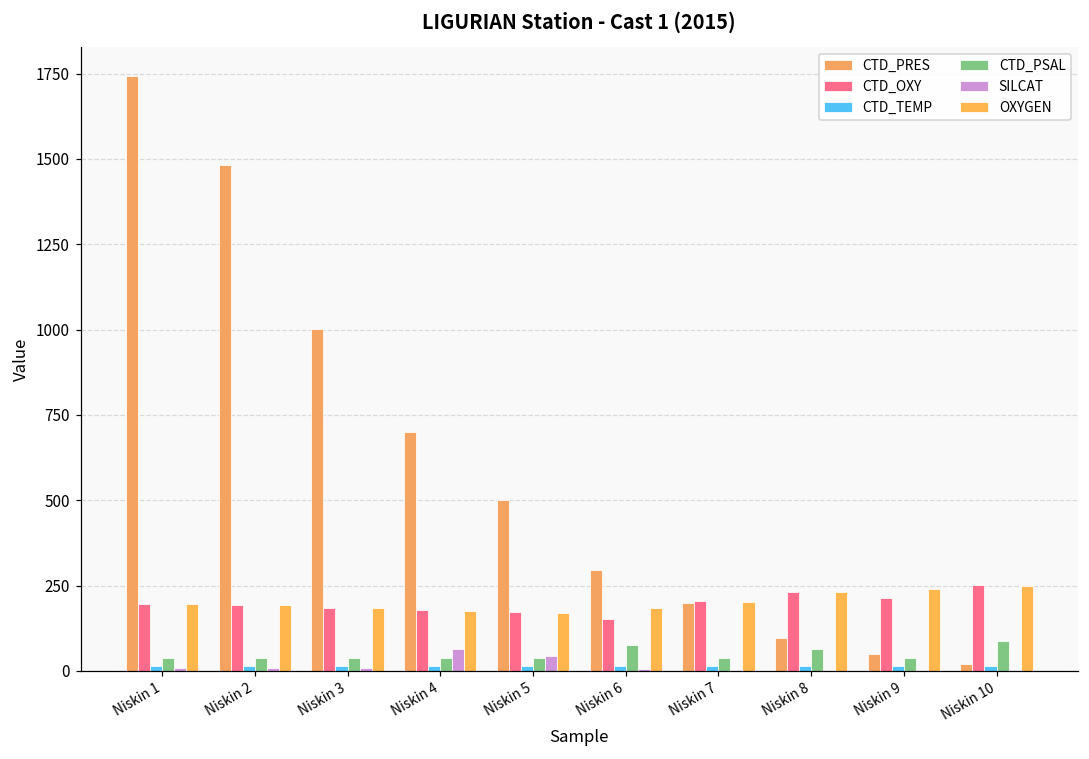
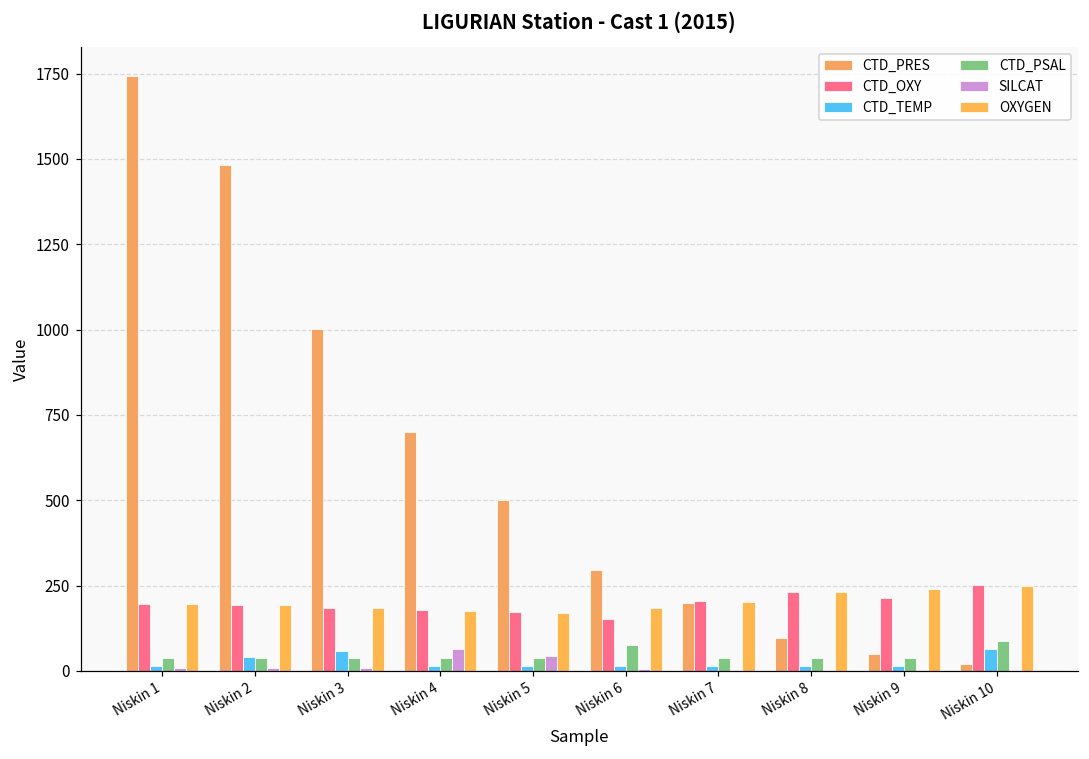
  {
    "CTD_OXY": {
      "Niskin 1": 200,
      "Niskin 2": 190,
      "Niskin 3": 180,
      "Niskin 4": 180,
      "Niskin 5": 170,
      "Niskin 6": 150,
      "Niskin 7": 200,
      "Niskin 8": 230,
      "Niskin 9": 210,
      "Niskin 10": 250
    },
    "CTD_TEMP": {
      "Niskin 1": 10,
-     "Niskin 2": 10,
-     "Niskin 3": 10,
+     "Niskin 2": 40,
+     "Niskin 3": 60,
      "Niskin 4": 10,
      "Niskin 5": 10,
      "Niskin 6": 10,
      "Niskin 7": 10,
      "Niskin 8": 10,
      "Niskin 9": 10,
-     "Niskin 10": 20
+     "Niskin 10": 60
    },
    "CTD_PSAL": {
      "Niskin 1": 40,
      "Niskin 2": 40,
      "Niskin 3": 40,
      "Niskin 4": 40,
      "Niskin 5": 40,
      "Niskin 6": 80,
      "Niskin 7": 40,
-     "Niskin 8": 70,
+     "Niskin 8": 40,
      "Niskin 9": 40,
      "Niskin 10": 90
    },
    "SILCAT": {
      "Niskin 1": 10,
      "Niskin 2": 10,
      "Niskin 4": 60,
      "Niskin 5": 40
    }
  }
